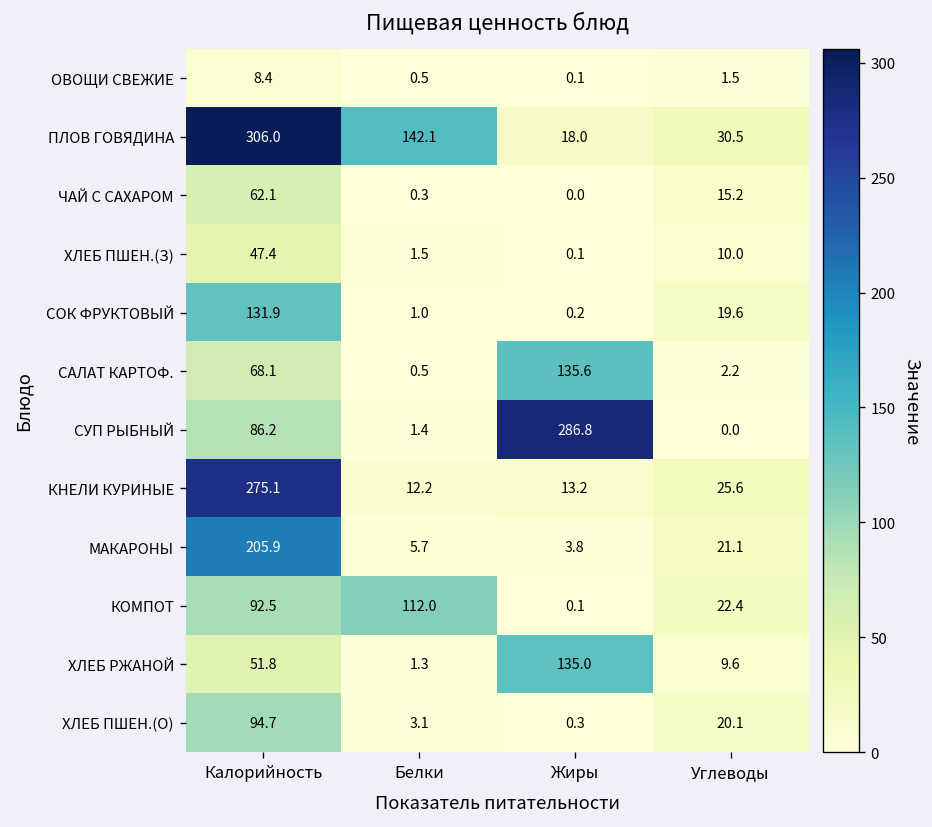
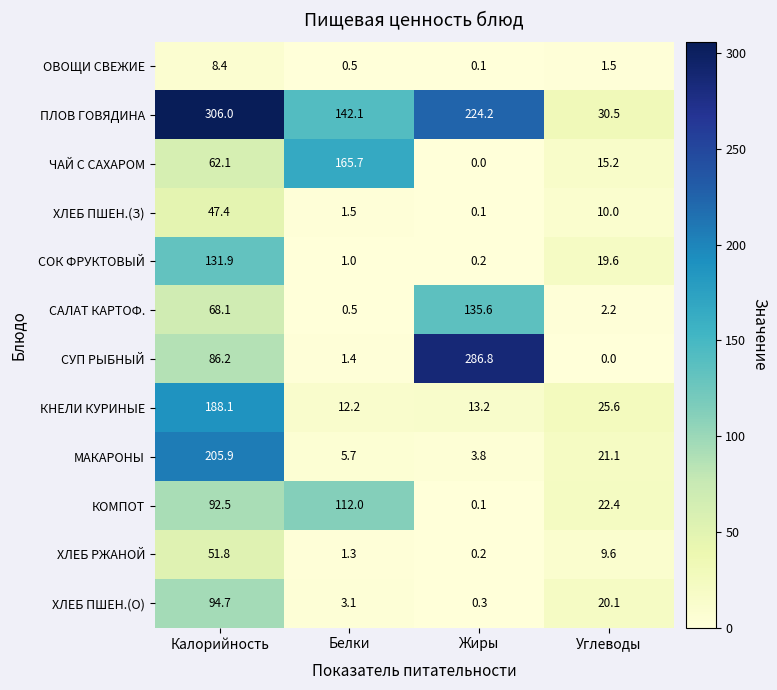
  {
    "ОВОЩИ СВЕЖИЕ": {
      "Калорийность": 8.4,
      "Белки": 0.5,
      "Жиры": 0.1,
      "Углеводы": 1.5
    },
    "ПЛОВ ГОВЯДИНА": {
      "Калорийность": 306.0,
      "Белки": 142.1,
-     "Жиры": 18.0,
+     "Жиры": 224.2,
      "Углеводы": 30.5
    },
    "ЧАЙ С САХАРОМ": {
      "Калорийность": 62.1,
-     "Белки": 0.3,
+     "Белки": 165.7,
      "Жиры": 0.0,
      "Углеводы": 15.2
    },
    "ХЛЕБ ПШЕН.(З)": {
      "Калорийность": 47.4,
      "Белки": 1.5,
      "Жиры": 0.1,
      "Углеводы": 10.0
    },
    "СОК ФРУКТОВЫЙ": {
      "Калорийность": 131.9,
      "Белки": 1.0,
      "Жиры": 0.2,
      "Углеводы": 19.6
    },
    "САЛАТ КАРТОФ.": {
      "Калорийность": 68.1,
      "Белки": 0.5,
      "Жиры": 135.6,
      "Углеводы": 2.2
    },
    "СУП РЫБНЫЙ": {
      "Калорийность": 86.2,
      "Белки": 1.4,
      "Жиры": 286.8,
      "Углеводы": 0.0
    },
    "КНЕЛИ КУРИНЫЕ": {
-     "Калорийность": 275.1,
+     "Калорийность": 188.1,
      "Белки": 12.2,
      "Жиры": 13.2,
      "Углеводы": 25.6
    },
    "МАКАРОНЫ": {
      "Калорийность": 205.9,
      "Белки": 5.7,
      "Жиры": 3.8,
      "Углеводы": 21.1
    },
    "КОМПОТ": {
      "Калорийность": 92.5,
      "Белки": 112.0,
      "Жиры": 0.1,
      "Углеводы": 22.4
    },
    "ХЛЕБ РЖАНОЙ": {
      "Калорийность": 51.8,
      "Белки": 1.3,
-     "Жиры": 135.0,
+     "Жиры": 0.2,
      "Углеводы": 9.6
    },
    "ХЛЕБ ПШЕН.(О)": {
      "Калорийность": 94.7,
      "Белки": 3.1,
      "Жиры": 0.3,
      "Углеводы": 20.1
    }
  }
